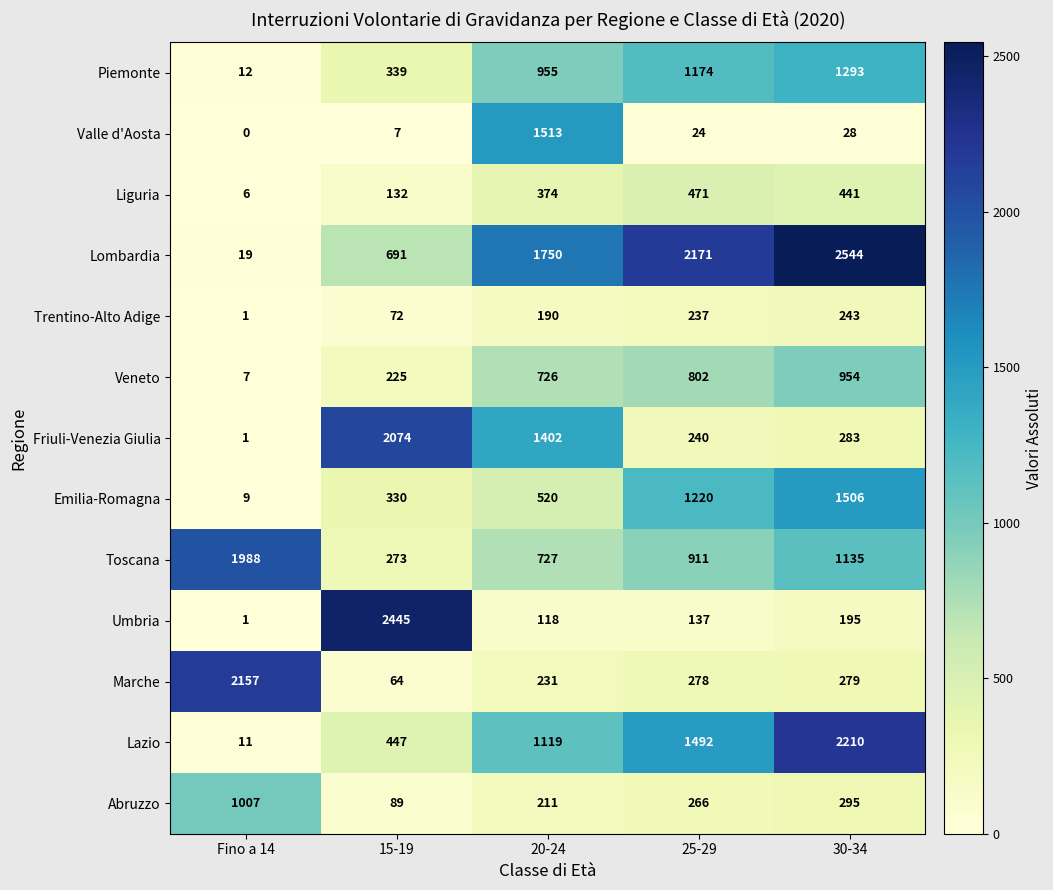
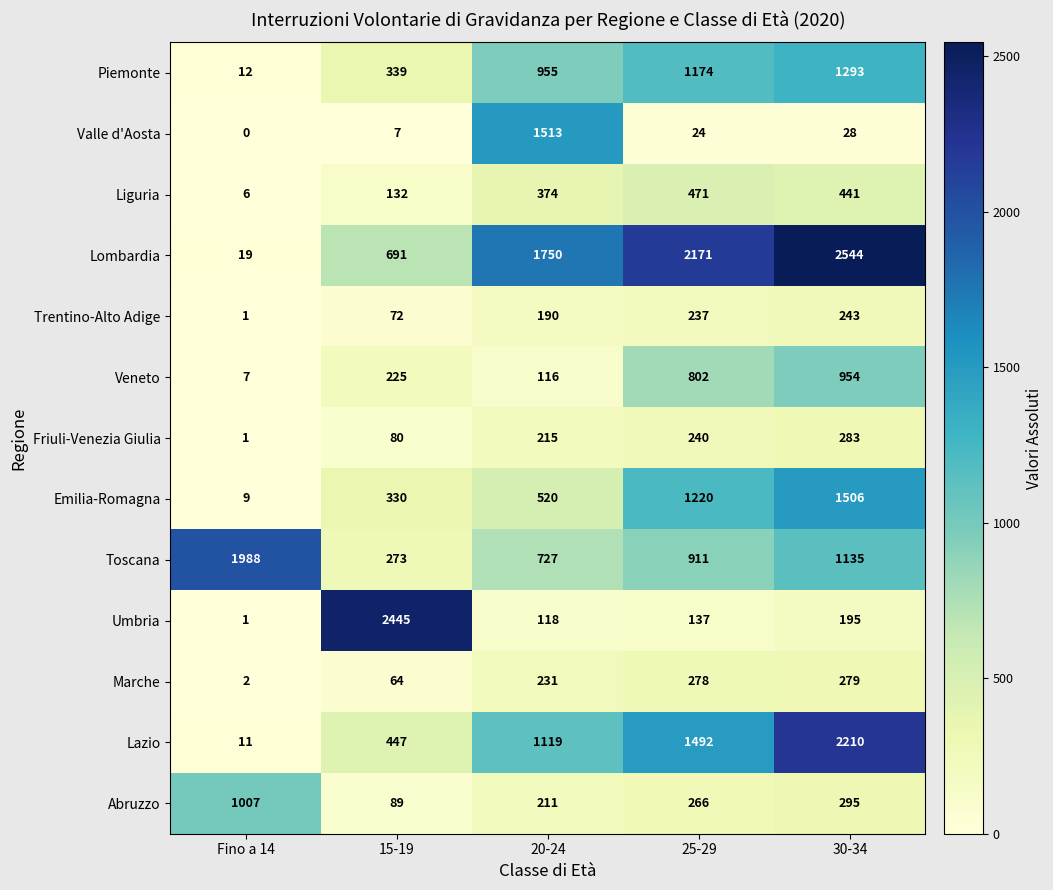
  {
    "Piemonte": {
      "Fino a 14": 12,
      "15-19": 339,
      "20-24": 955,
      "25-29": 1174,
      "30-34": 1293
    },
    "Valle d'Aosta": {
      "Fino a 14": 0,
      "15-19": 7,
      "20-24": 1513,
      "25-29": 24,
      "30-34": 28
    },
    "Liguria": {
      "Fino a 14": 6,
      "15-19": 132,
      "20-24": 374,
      "25-29": 471,
      "30-34": 441
    },
    "Lombardia": {
      "Fino a 14": 19,
      "15-19": 691,
      "20-24": 1750,
      "25-29": 2171,
      "30-34": 2544
    },
    "Trentino-Alto Adige": {
      "Fino a 14": 1,
      "15-19": 72,
      "20-24": 190,
      "25-29": 237,
      "30-34": 243
    },
    "Veneto": {
      "Fino a 14": 7,
      "15-19": 225,
-     "20-24": 726,
+     "20-24": 116,
      "25-29": 802,
      "30-34": 954
    },
    "Friuli-Venezia Giulia": {
      "Fino a 14": 1,
-     "15-19": 2074,
-     "20-24": 1402,
+     "15-19": 80,
+     "20-24": 215,
      "25-29": 240,
      "30-34": 283
    },
    "Emilia-Romagna": {
      "Fino a 14": 9,
      "15-19": 330,
      "20-24": 520,
      "25-29": 1220,
      "30-34": 1506
    },
    "Toscana": {
      "Fino a 14": 1988,
      "15-19": 273,
      "20-24": 727,
      "25-29": 911,
      "30-34": 1135
    },
    "Umbria": {
      "Fino a 14": 1,
      "15-19": 2445,
      "20-24": 118,
      "25-29": 137,
      "30-34": 195
    },
    "Marche": {
-     "Fino a 14": 2157,
+     "Fino a 14": 2,
      "15-19": 64,
      "20-24": 231,
      "25-29": 278,
      "30-34": 279
    },
    "Lazio": {
      "Fino a 14": 11,
      "15-19": 447,
      "20-24": 1119,
      "25-29": 1492,
      "30-34": 2210
    },
    "Abruzzo": {
      "Fino a 14": 1007,
      "15-19": 89,
      "20-24": 211,
      "25-29": 266,
      "30-34": 295
    }
  }
